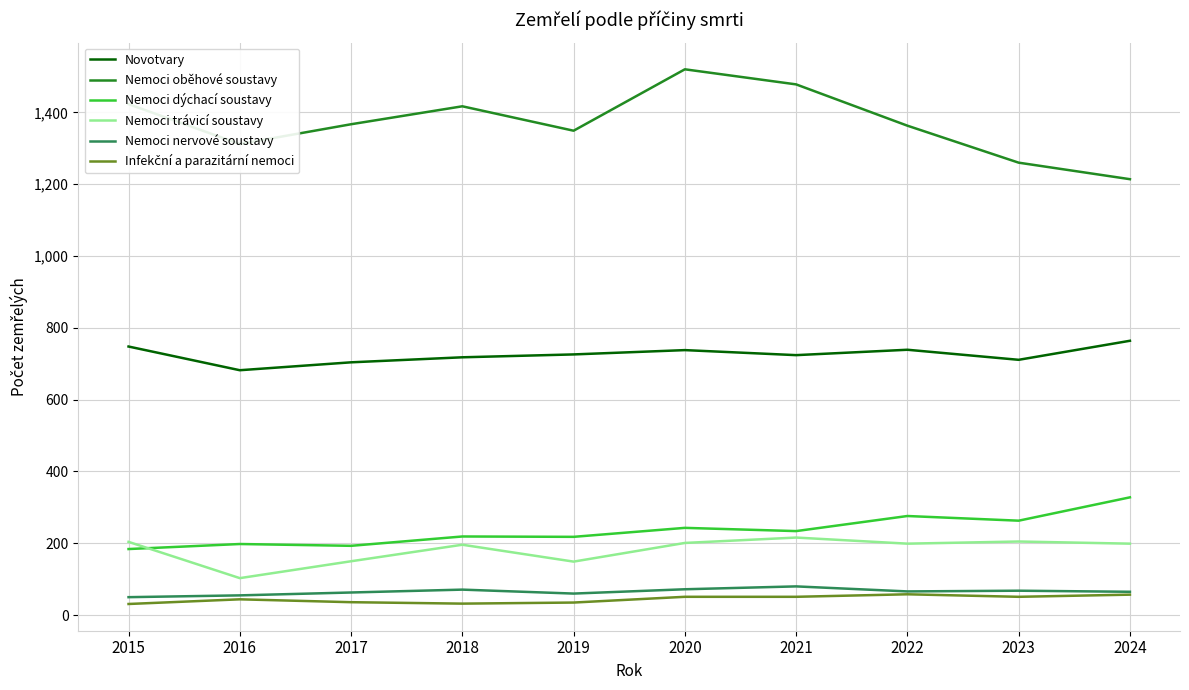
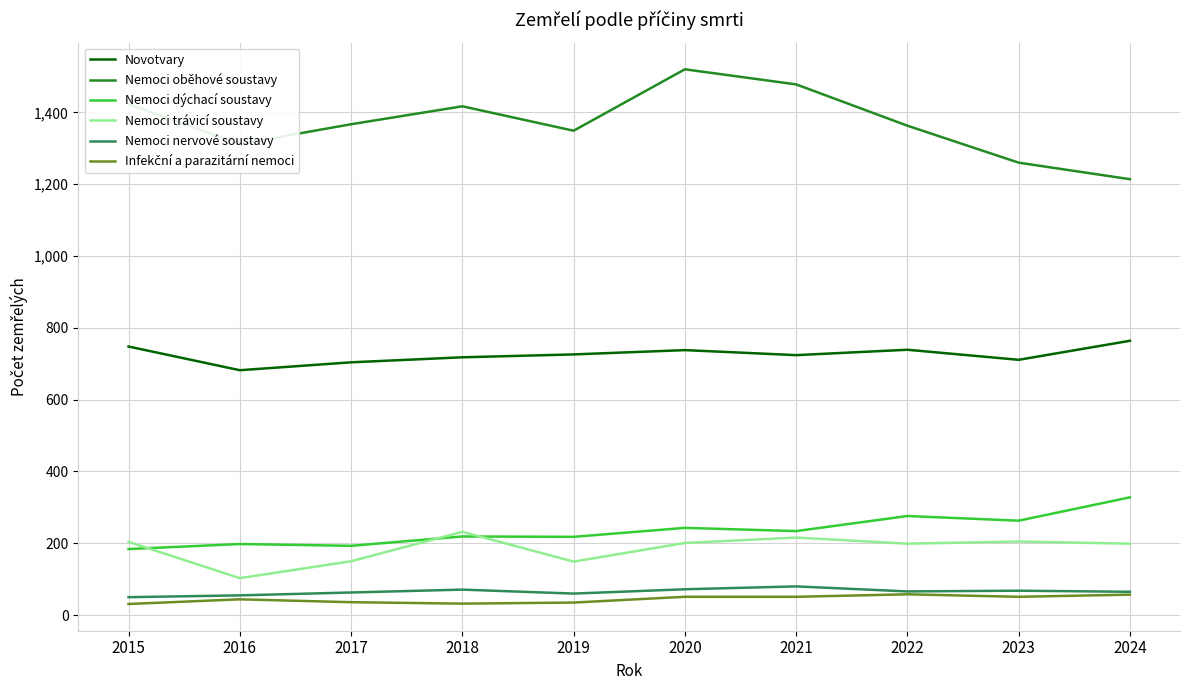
  {
    "Novotvary": {
      "2015": 750,
      "2016": 680,
      "2017": 700,
      "2018": 720,
      "2019": 730,
      "2020": 740,
      "2021": 720,
      "2022": 740,
      "2023": 710,
      "2024": 760
    },
    "Nemoci dýchací soustavy": {
      "2015": 180,
      "2016": 200,
      "2017": 190,
      "2018": 220,
      "2019": 220,
      "2020": 240,
      "2021": 230,
      "2022": 280,
      "2023": 260,
      "2024": 330
    },
    "Nemoci trávicí soustavy": {
      "2015": 200,
      "2016": 100,
      "2017": 150,
-     "2018": 200,
+     "2018": 230,
      "2019": 150,
      "2020": 200,
      "2021": 220,
      "2022": 200,
      "2023": 210,
      "2024": 200
    },
    "Infekční a parazitární nemoci": {
      "2015": 30,
      "2016": 40,
      "2017": 40,
      "2018": 30,
      "2019": 40,
      "2020": 50,
      "2021": 50,
      "2022": 60,
      "2023": 50,
      "2024": 60
    }
  }
